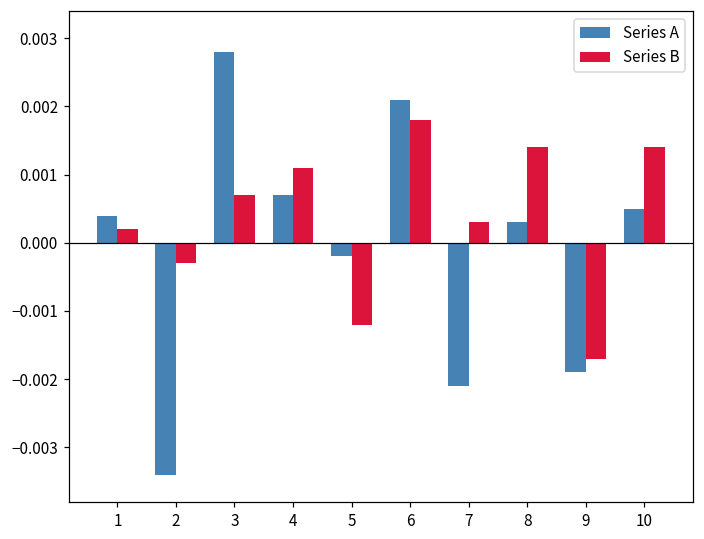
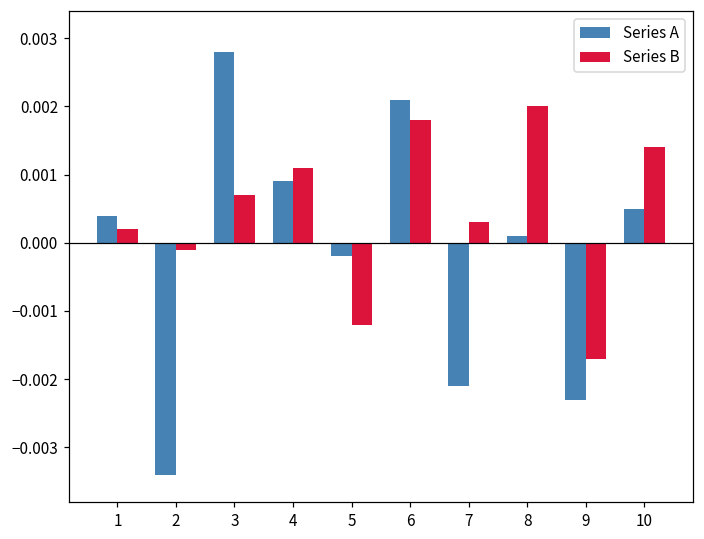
  {
    "Series A": {
      "1": 0.0004,
      "2": -0.0034,
      "3": 0.0028,
-     "4": 0.0007,
+     "4": 0.0009,
      "5": -0.0002,
      "6": 0.0021,
      "7": -0.0021,
-     "8": 0.0003,
-     "9": -0.0019,
+     "8": 0.0001,
+     "9": -0.0023,
      "10": 0.0005
    },
    "Series B": {
      "1": 0.0002,
-     "2": -0.0003,
+     "2": -0.0001,
      "3": 0.0007,
      "4": 0.0011,
      "5": -0.0012,
      "6": 0.0018,
      "7": 0.0003,
-     "8": 0.0014,
+     "8": 0.0020,
      "9": -0.0017,
      "10": 0.0014
    }
  }
